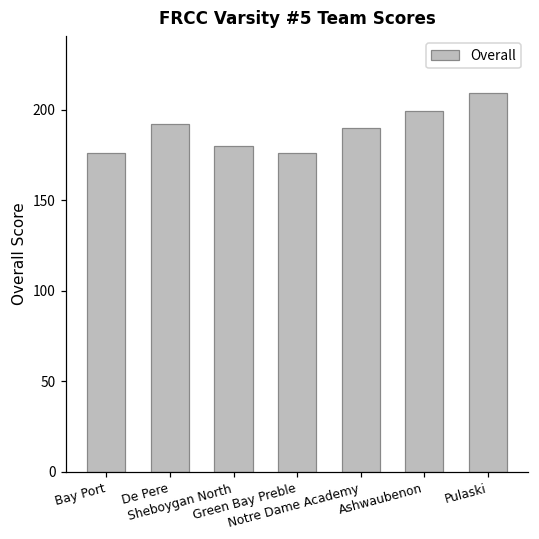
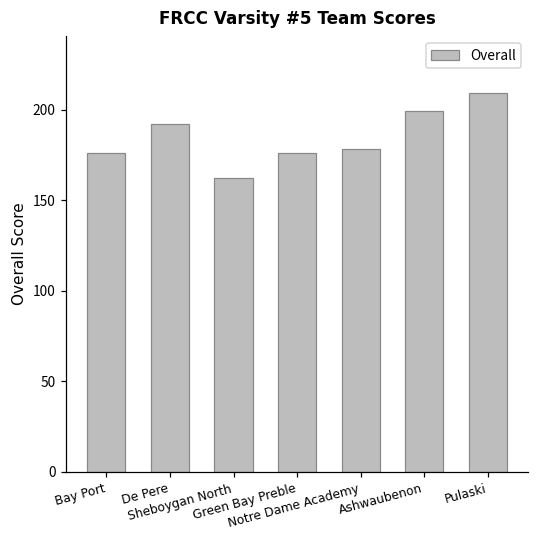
  {
    "Bay Port": 176,
    "De Pere": 192,
-   "Sheboygan North": 180,
+   "Sheboygan North": 162,
    "Green Bay Preble": 176,
-   "Notre Dame Academy": 190,
+   "Notre Dame Academy": 178,
    "Ashwaubenon": 199,
    "Pulaski": 209
  }
